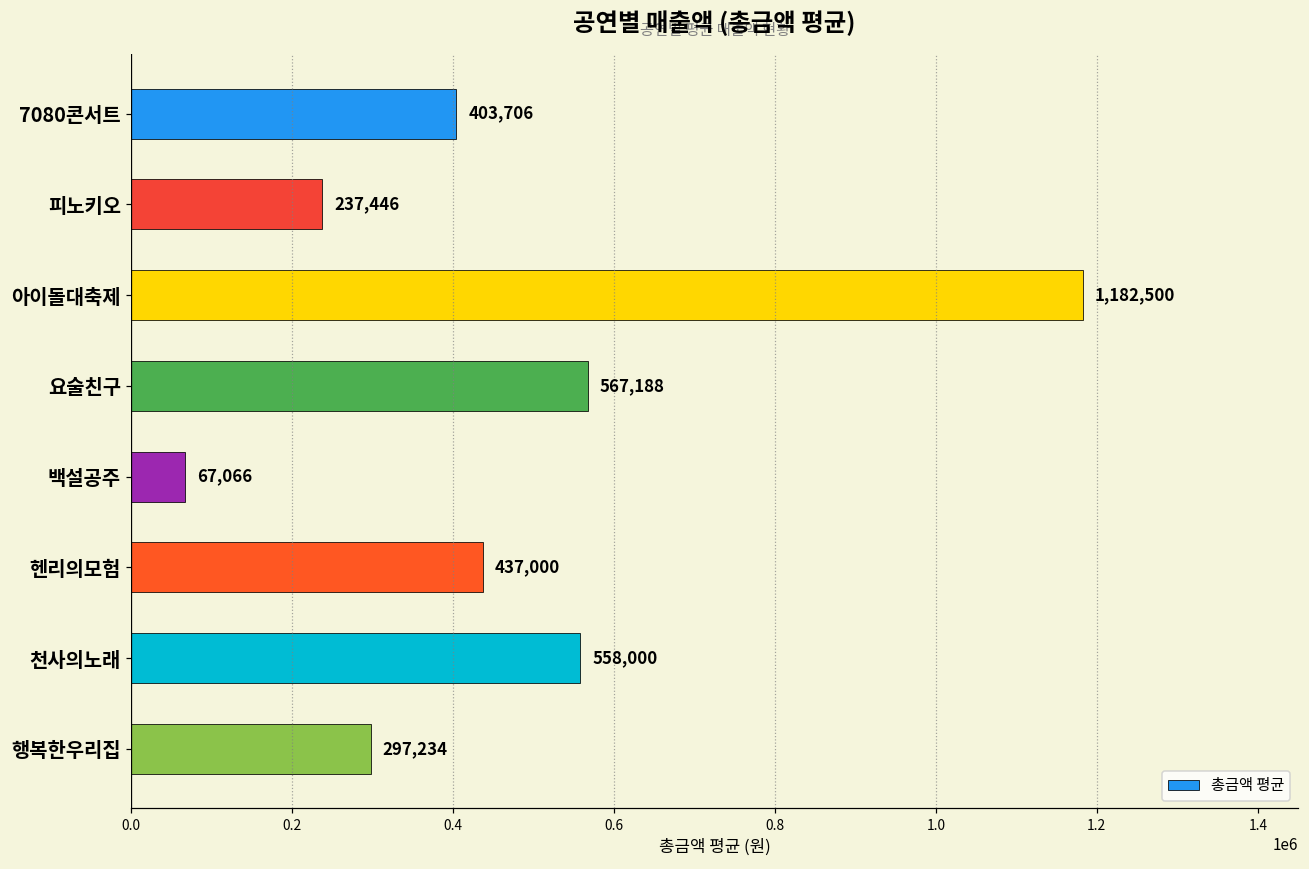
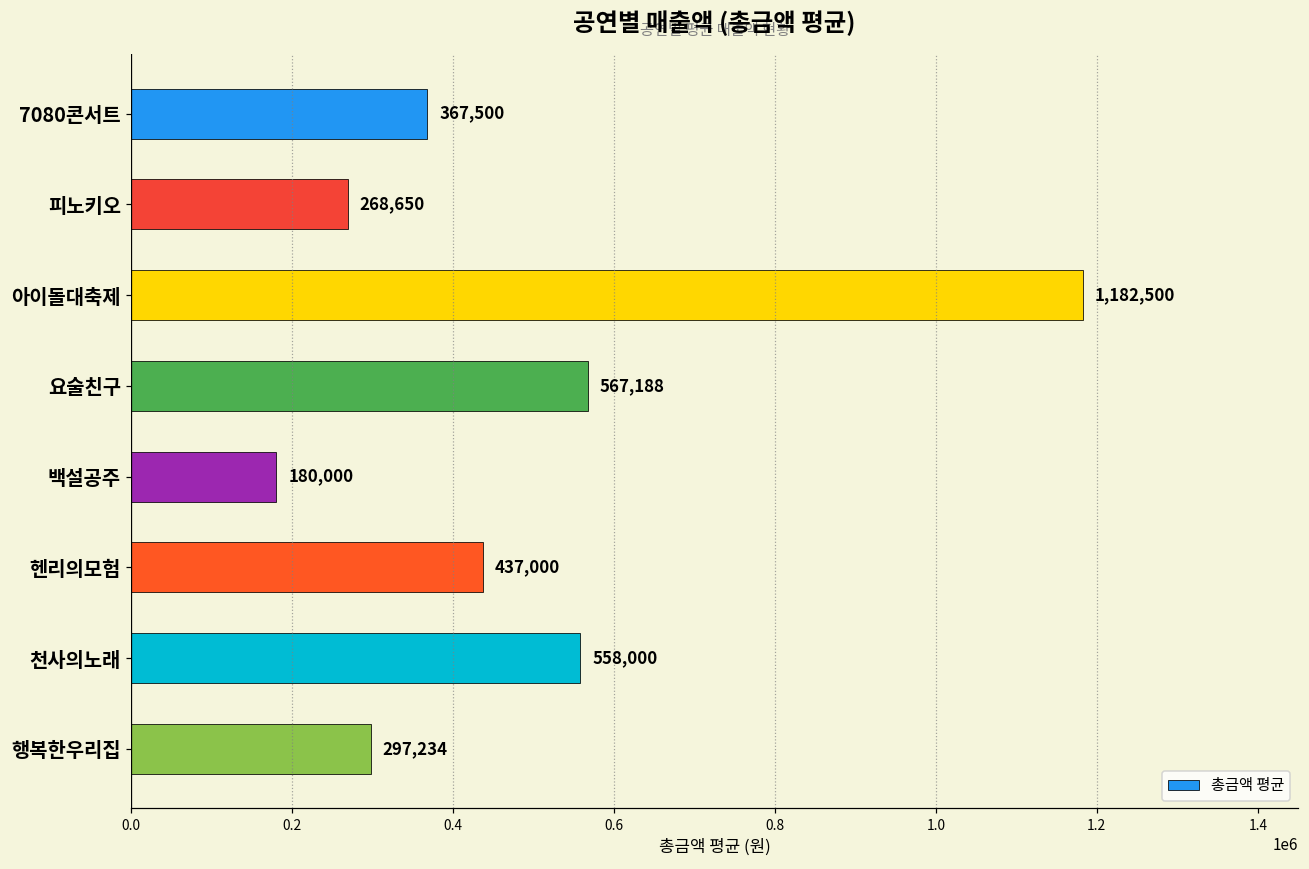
  {
-   "7080콘서트": "403,706",
-   "피노키오": "237,446",
+   "7080콘서트": "367,500",
+   "피노키오": "268,650",
    "아이돌대축제": "1,182,500",
    "요술친구": "567,188",
-   "백설공주": "67,066",
+   "백설공주": "180,000",
    "헨리의모험": "437,000",
    "천사의노래": "558,000",
    "행복한우리집": "297,234"
  }
